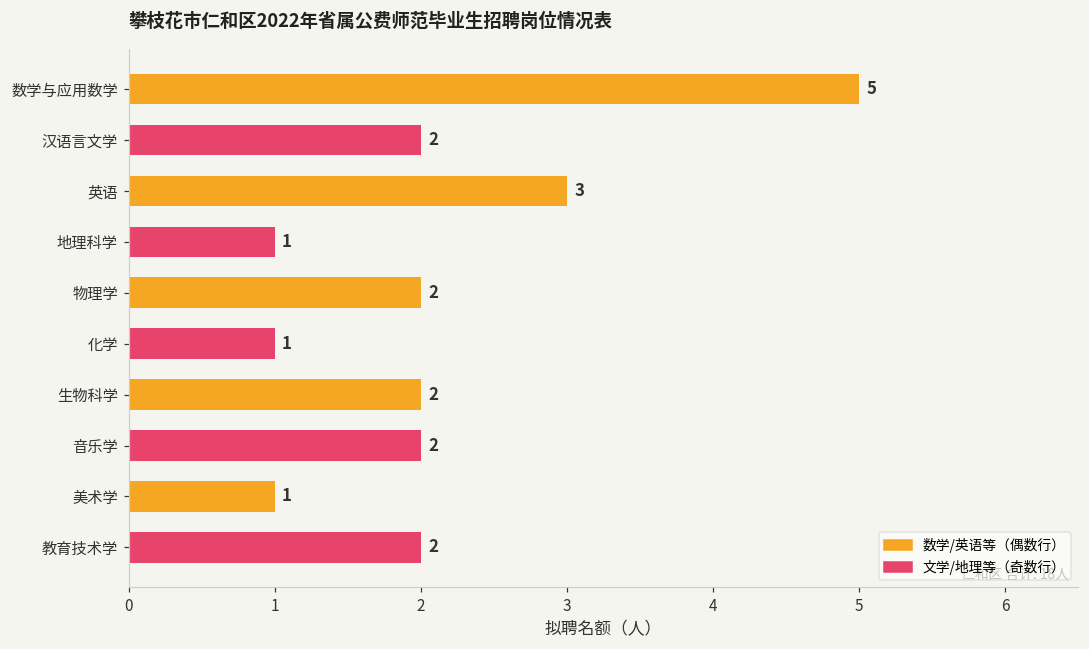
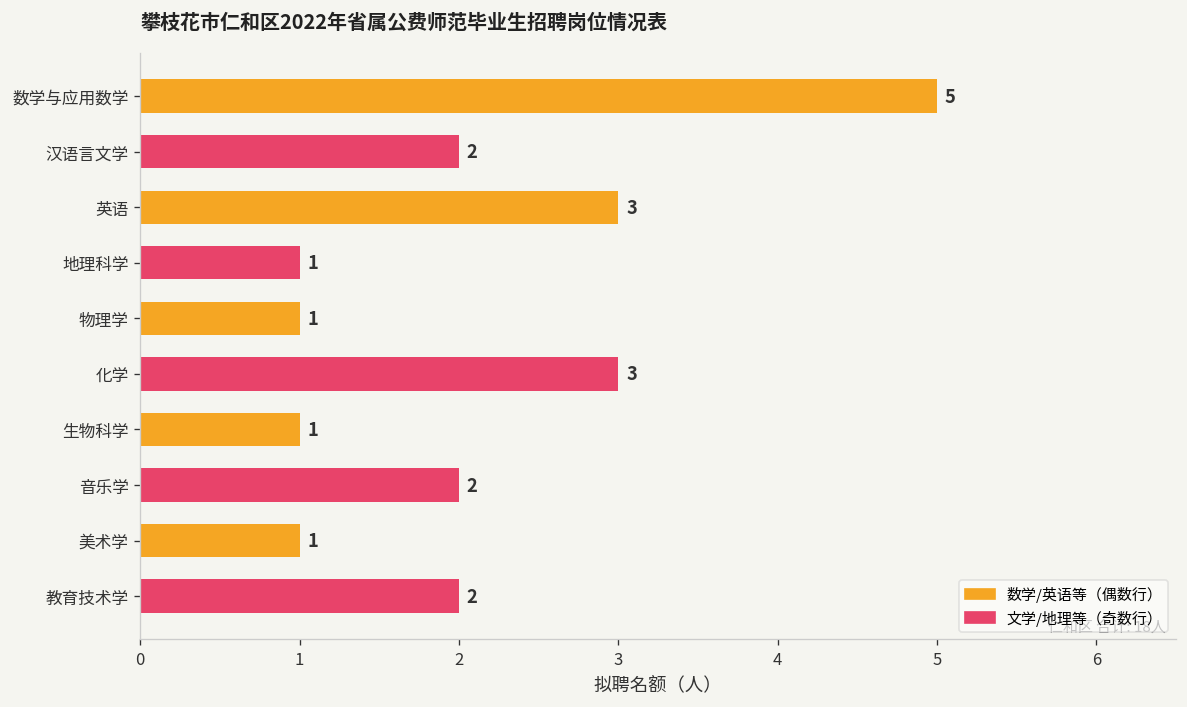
  {
    "数学与应用数学": 5,
    "汉语言文学": 2,
    "英语": 3,
    "地理科学": 1,
-   "物理学": 2,
-   "化学": 1,
-   "生物科学": 2,
+   "物理学": 1,
+   "化学": 3,
+   "生物科学": 1,
    "音乐学": 2,
    "美术学": 1,
    "教育技术学": 2
  }
